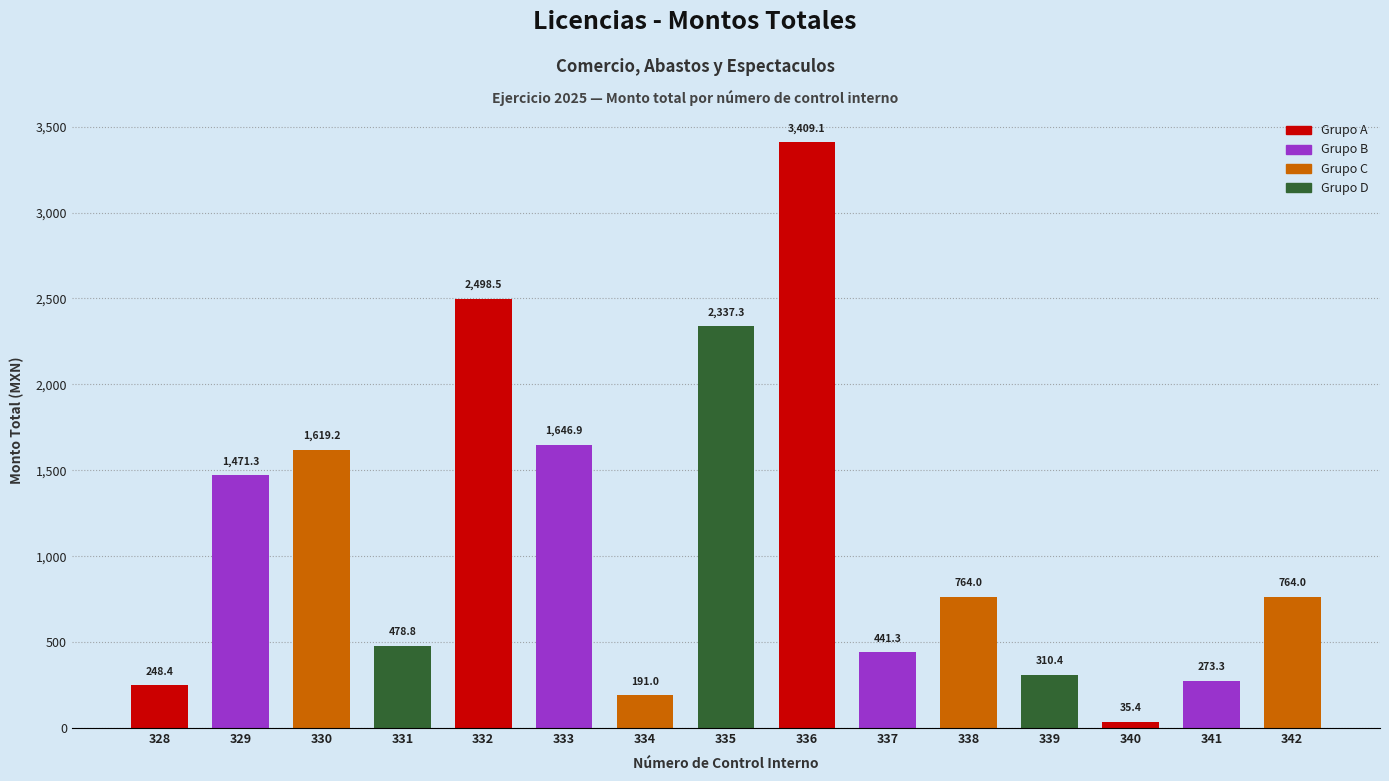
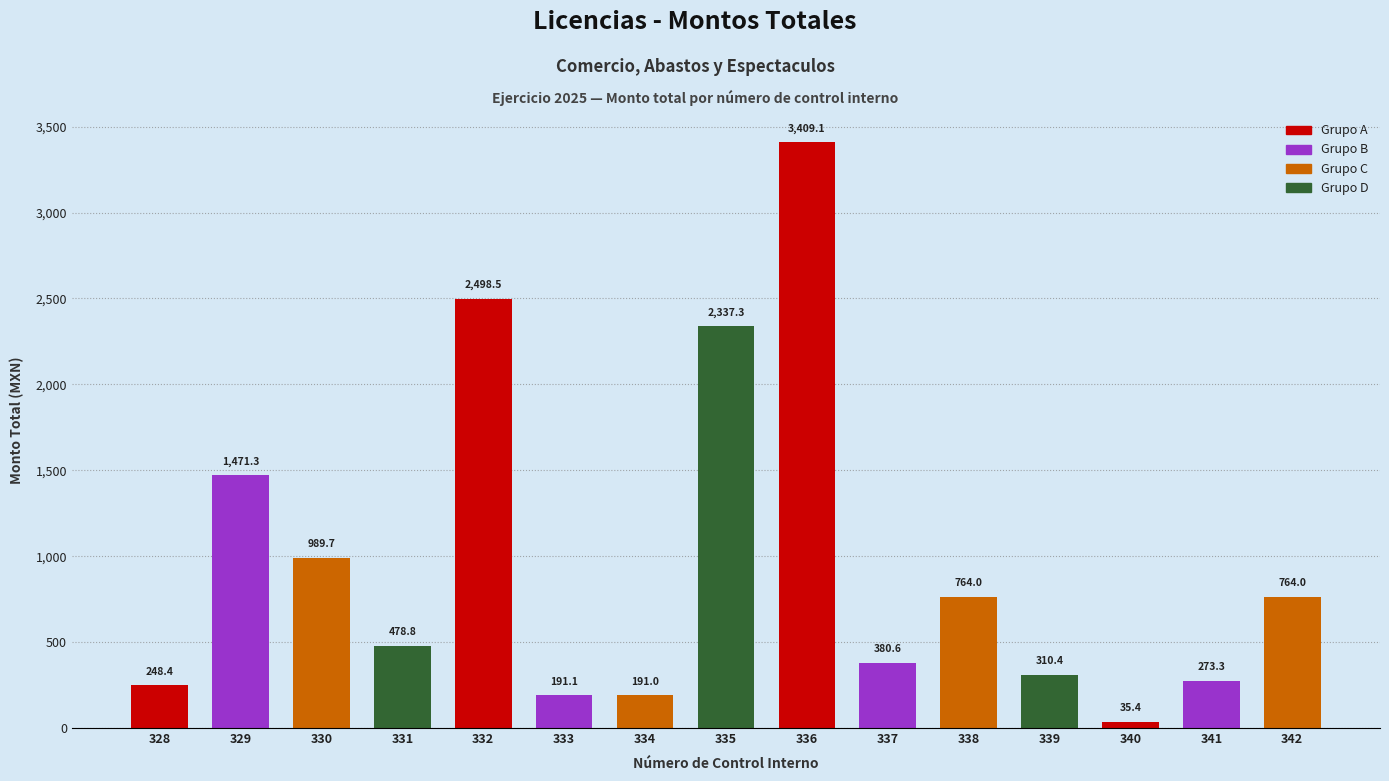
  {
    "328": "248.4",
    "329": "1,471.3",
-   "330": "1,619.2",
+   "330": "989.7",
    "331": "478.8",
    "332": "2,498.5",
-   "333": "1,646.9",
+   "333": "191.1",
    "334": "191.0",
    "335": "2,337.3",
    "336": "3,409.1",
-   "337": "441.3",
+   "337": "380.6",
    "338": "764.0",
    "339": "310.4",
    "340": "35.4",
    "341": "273.3",
    "342": "764.0"
  }
